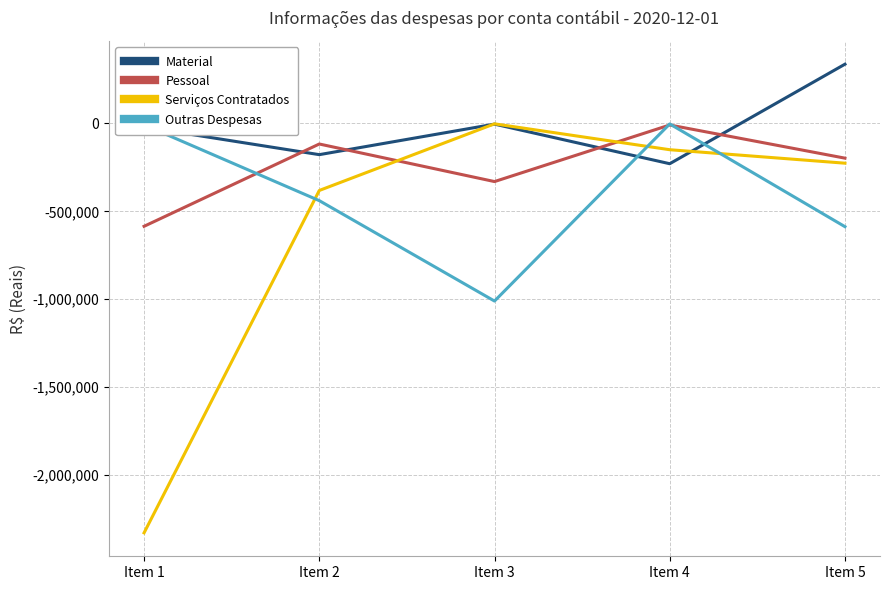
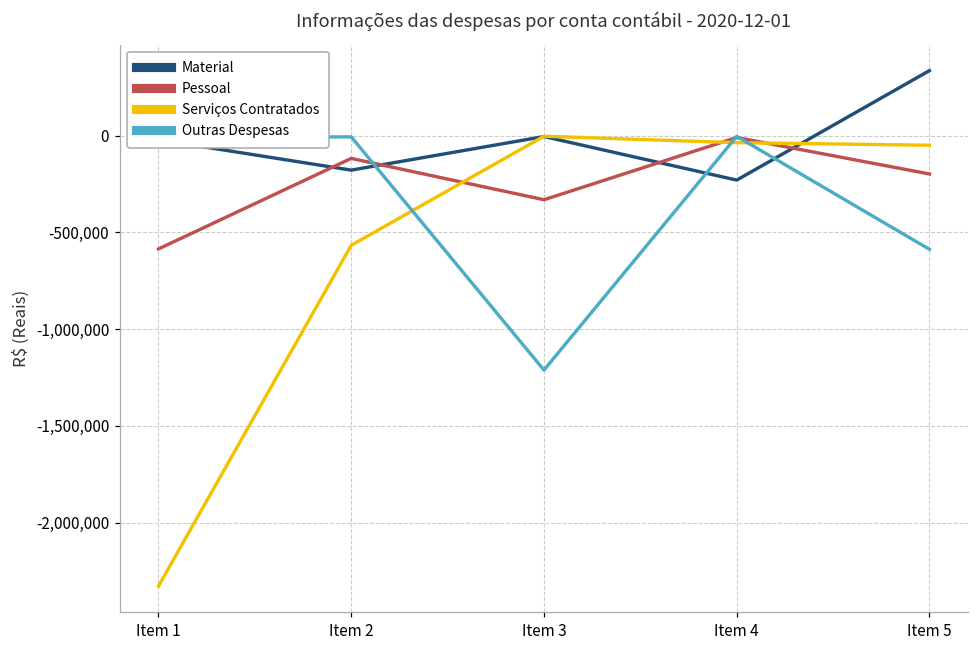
  {
    "Material": {
      "Item 2": "-180,000",
      "Item 4": "-230,000",
      "Item 5": "340,000"
    },
    "Pessoal": {
      "Item 1": "-590,000",
      "Item 2": "-120,000",
      "Item 3": "-330,000",
      "Item 5": "-200,000"
    },
    "Serviços Contratados": {
      "Item 1": "-2,330,000",
-     "Item 2": "-380,000",
-     "Item 4": "-150,000",
-     "Item 5": "-230,000"
+     "Item 2": "-570,000",
+     "Item 4": "-40,000",
+     "Item 5": "-50,000"
    },
    "Outras Despesas": {
-     "Item 2": "-440,000",
-     "Item 3": "-1,010,000",
+     "Item 2": "-10,000",
+     "Item 3": "-1,210,000",
      "Item 5": "-590,000"
    }
  }
